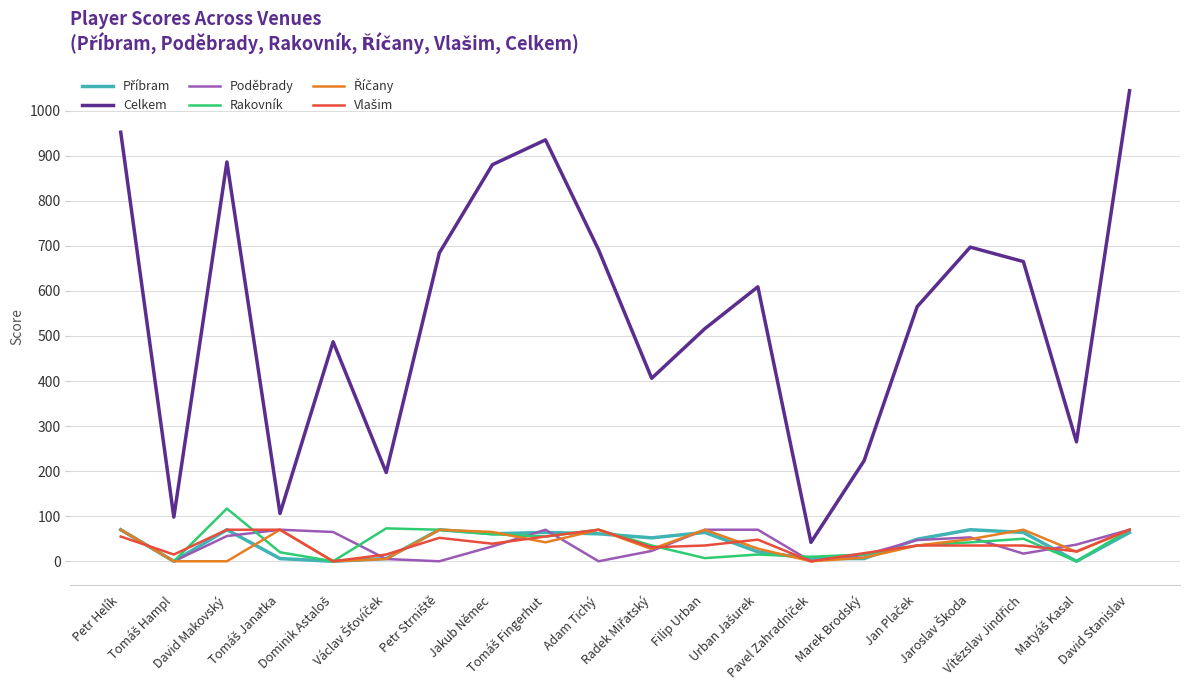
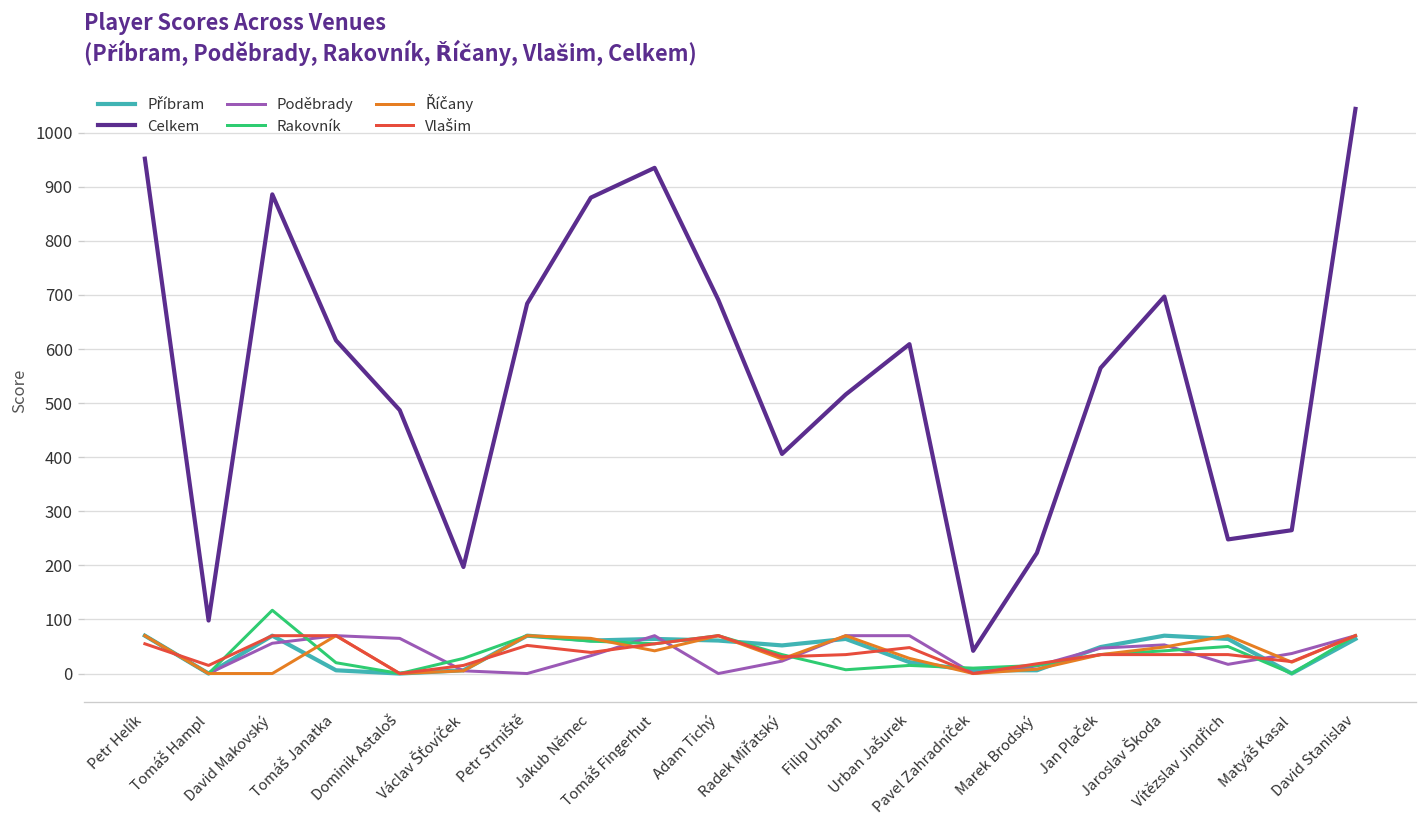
  {
    "Příbram": {
      "Tomáš Janatka": 10,
      "Tomáš Fingerhut": 60,
      "Adam Tichý": 60,
      "Radek Miřatský": 50,
      "Filip Urban": 60,
      "Urban Jašurek": 20,
      "Jaroslav Škoda": 70,
      "Vítězslav Jindřich": 60,
      "David Stanislav": 60
    },
    "Celkem": {
      "Petr Helík": 950,
      "Tomáš Hampl": 100,
      "David Makovský": 890,
-     "Tomáš Janatka": 110,
+     "Tomáš Janatka": 620,
      "Dominik Astaloš": 490,
      "Václav Šťovíček": 200,
      "Petr Strniště": 680,
      "Jakub Němec": 880,
      "Tomáš Fingerhut": 940,
      "Adam Tichý": 690,
      "Radek Miřatský": 410,
      "Filip Urban": 520,
      "Urban Jašurek": 610,
      "Pavel Zahradníček": 40,
      "Marek Brodský": 220,
      "Jan Plaček": 570,
      "Jaroslav Škoda": 700,
-     "Vítězslav Jindřich": 670,
+     "Vítězslav Jindřich": 250,
      "Matyáš Kasal": 270,
      "David Stanislav": 1040
    },
    "Poděbrady": {
      "David Makovský": 60,
      "Dominik Astaloš": 70,
      "Petr Strniště": 0,
      "Jakub Němec": 30,
      "Tomáš Fingerhut": 70,
      "Adam Tichý": 0,
      "Urban Jašurek": 70,
      "Vítězslav Jindřich": 20,
      "Matyáš Kasal": 40
    },
    "Rakovník": {
      "David Makovský": 120,
      "Tomáš Janatka": 20,
-     "Václav Šťovíček": 70,
+     "Václav Šťovíček": 30,
      "Filip Urban": 10,
      "Urban Jašurek": 20,
      "Jaroslav Škoda": 40,
      "Vítězslav Jindřich": 50
    }
  }
